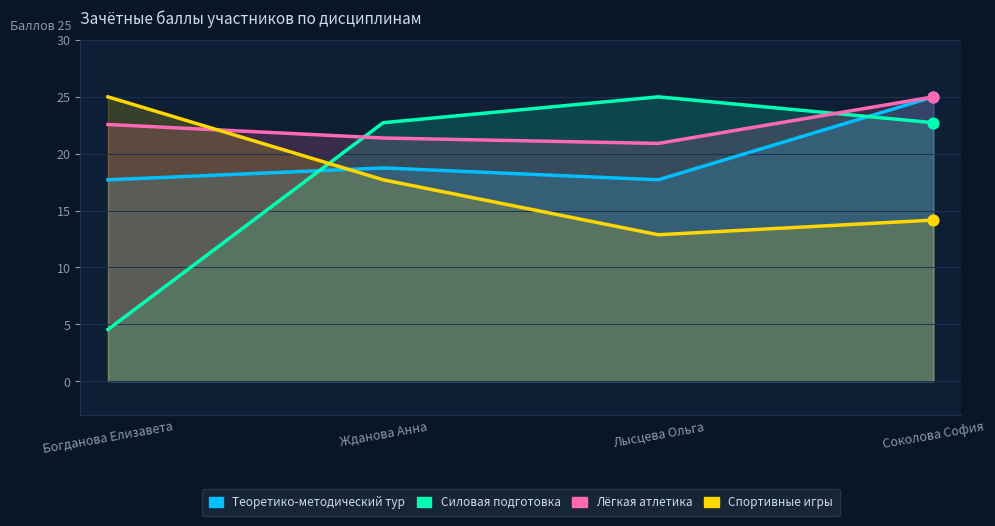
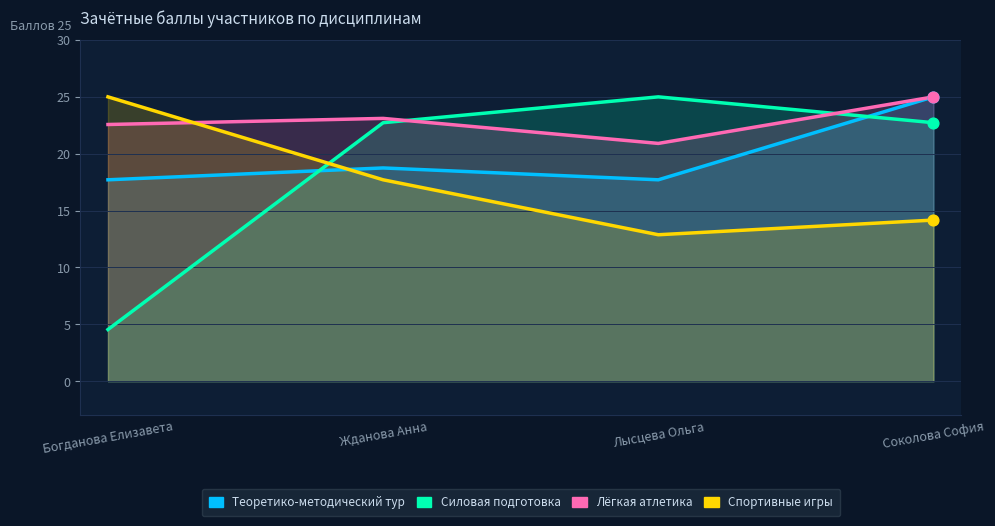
  {
    "Лёгкая атлетика": {
      "Богданова Елизавета": 22.6,
-     "Жданова Анна": 21.4,
+     "Жданова Анна": 23.1,
      "Лысцева Ольга": 20.9
    }
  }
